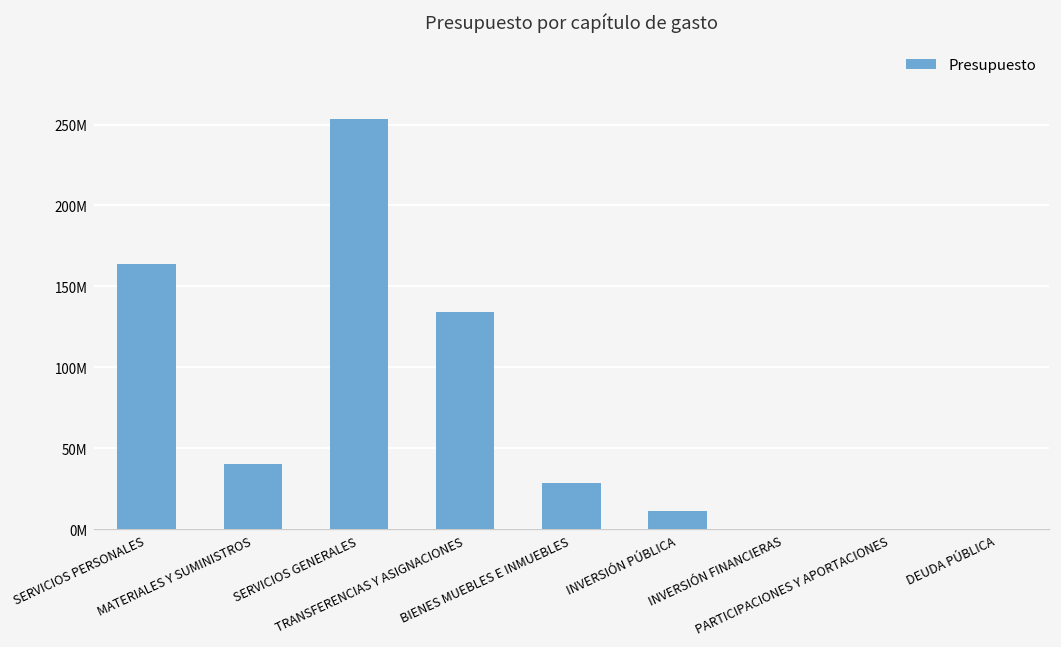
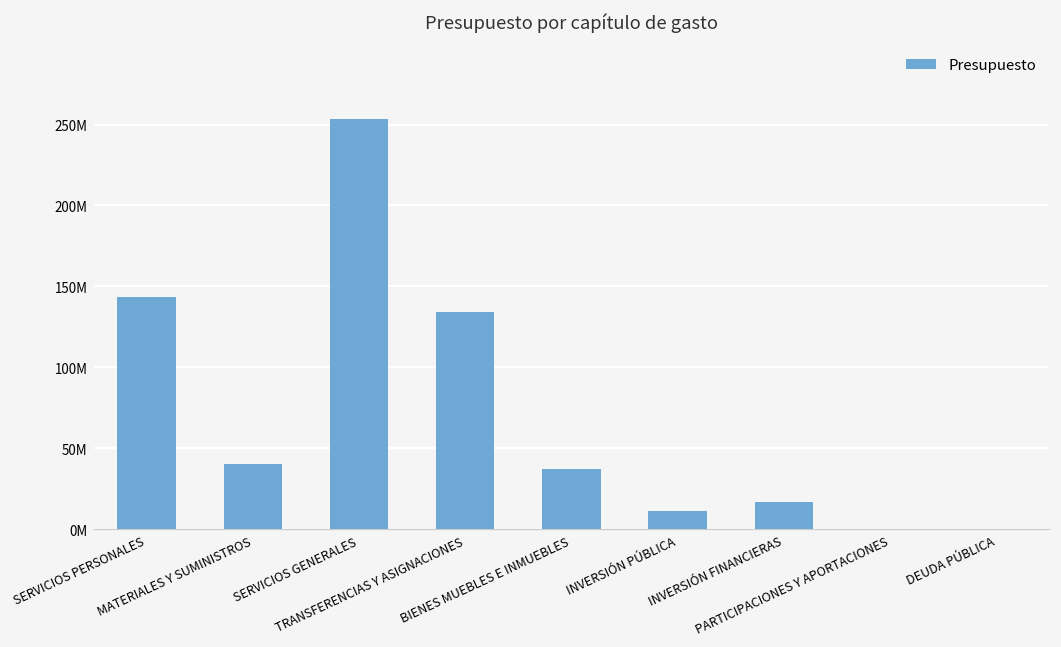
  {
-   "SERVICIOS PERSONALES": 164000000,
+   "SERVICIOS PERSONALES": 143000000,
    "MATERIALES Y SUMINISTROS": 40000000,
    "SERVICIOS GENERALES": 254000000,
    "TRANSFERENCIAS Y ASIGNACIONES": 134000000,
-   "BIENES MUEBLES E INMUEBLES": 28000000,
+   "BIENES MUEBLES E INMUEBLES": 37000000,
    "INVERSIÓN PÚBLICA": 11000000,
-   "INVERSIÓN FINANCIERAS": 0,
+   "INVERSIÓN FINANCIERAS": 17000000,
    "PARTICIPACIONES Y APORTACIONES": 0,
    "DEUDA PÚBLICA": 0
  }
